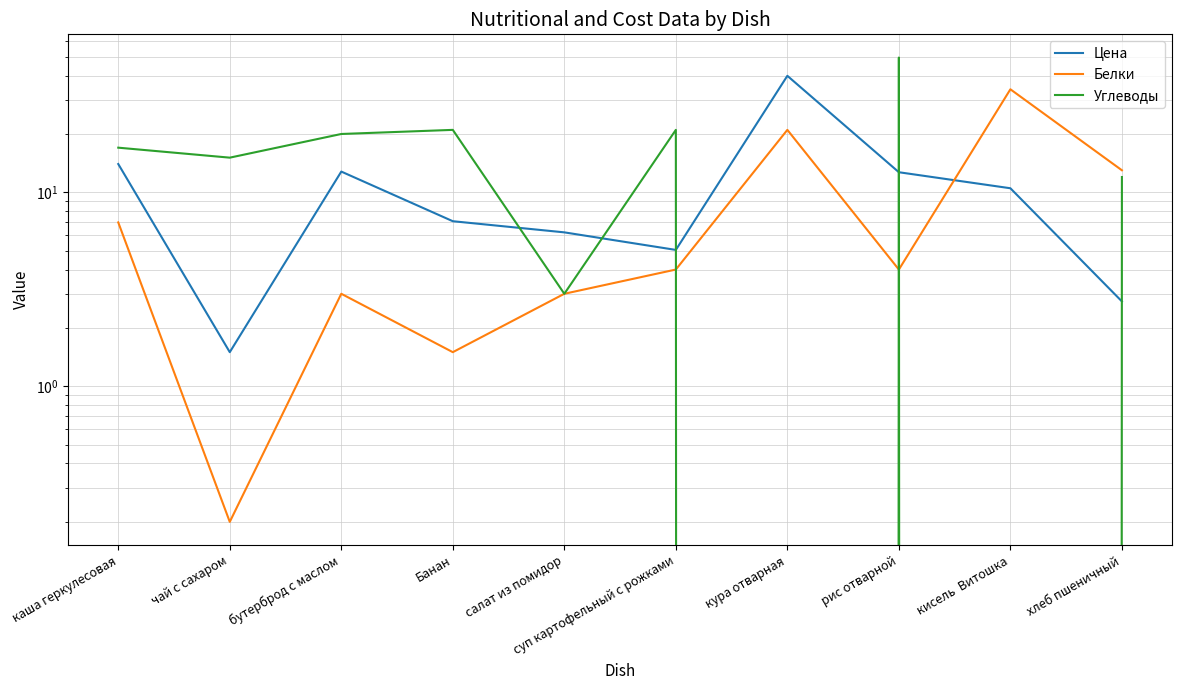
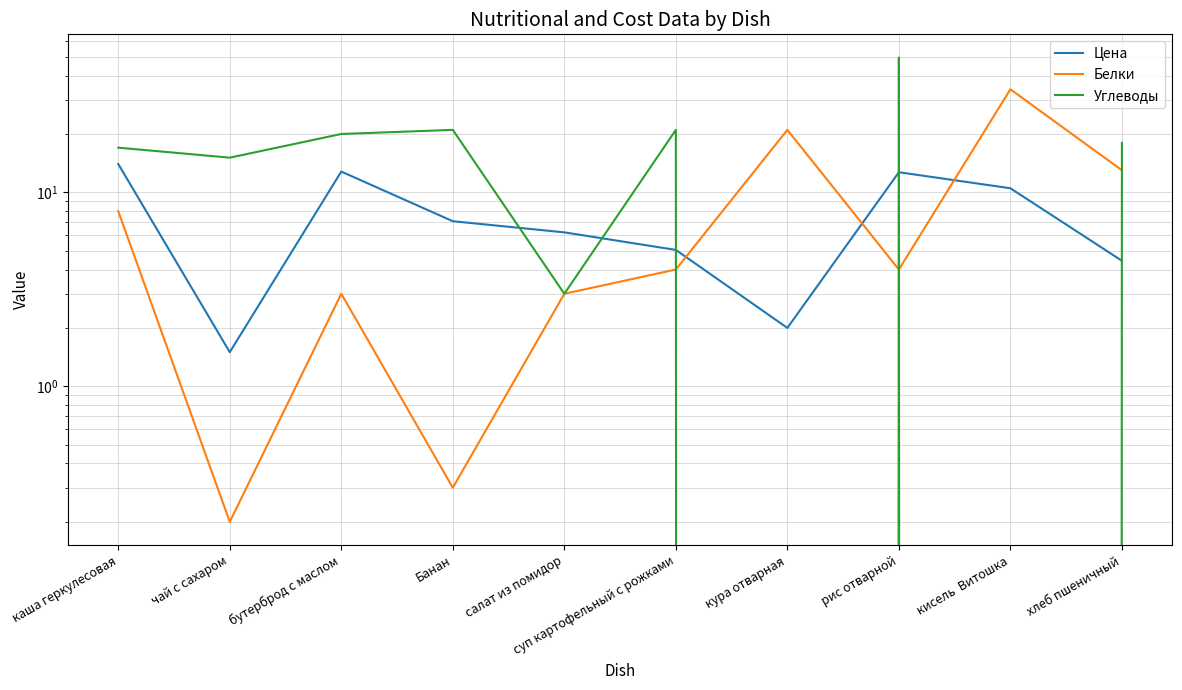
  {
    "Цена": {
      "каша геркулесовая": 14,
      "чай с сахаром": 1.5,
      "бутерброд с маслом": 13,
      "Банан": 7.1,
      "салат из помидор": 6.2,
      "суп картофельный с рожками": 5.1,
-     "кура отварная": 40,
+     "кура отварная": 2.0,
      "рис отварной": 13,
      "кисель Витошка": 11,
-     "хлеб пшеничный": 2.7
+     "хлеб пшеничный": 4.4
    },
    "Белки": {
-     "каша геркулесовая": 7,
+     "каша геркулесовая": 8,
      "чай с сахаром": 0.2,
      "бутерброд с маслом": 3.0,
-     "Банан": 1.5,
+     "Банан": 0.3,
      "суп картофельный с рожками": 4.0,
      "кура отварная": 21,
      "рис отварной": 4.0,
      "кисель Витошка": 34,
      "хлеб пшеничный": 13
    },
    "Углеводы": {
      "каша геркулесовая": 17,
      "чай с сахаром": 15,
      "бутерброд с маслом": 20,
      "Банан": 21,
      "суп картофельный с рожками": 21,
      "рис отварной": 50,
-     "хлеб пшеничный": 12
+     "хлеб пшеничный": 18
    }
  }
